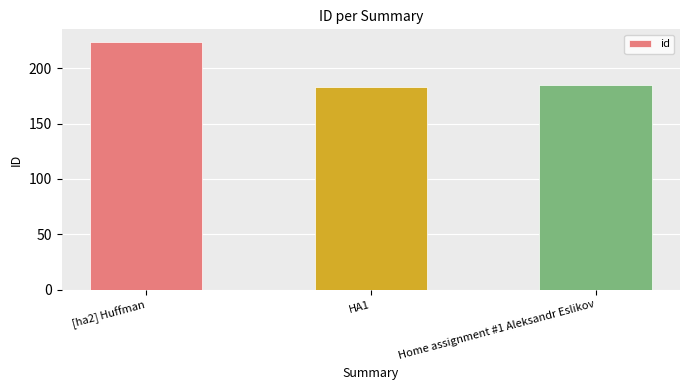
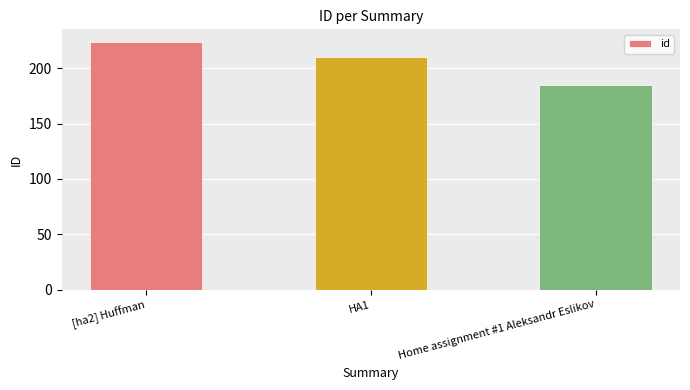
  {
    "[ha2] Huffman": 224,
-   "HA1": 183,
+   "HA1": 210,
    "Home assignment #1 Aleksandr Eslikov": 185
  }
